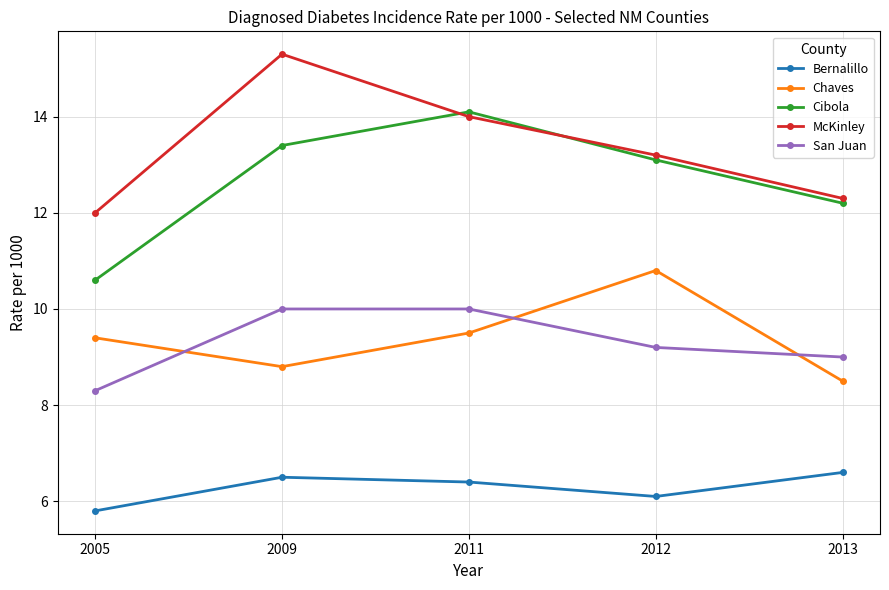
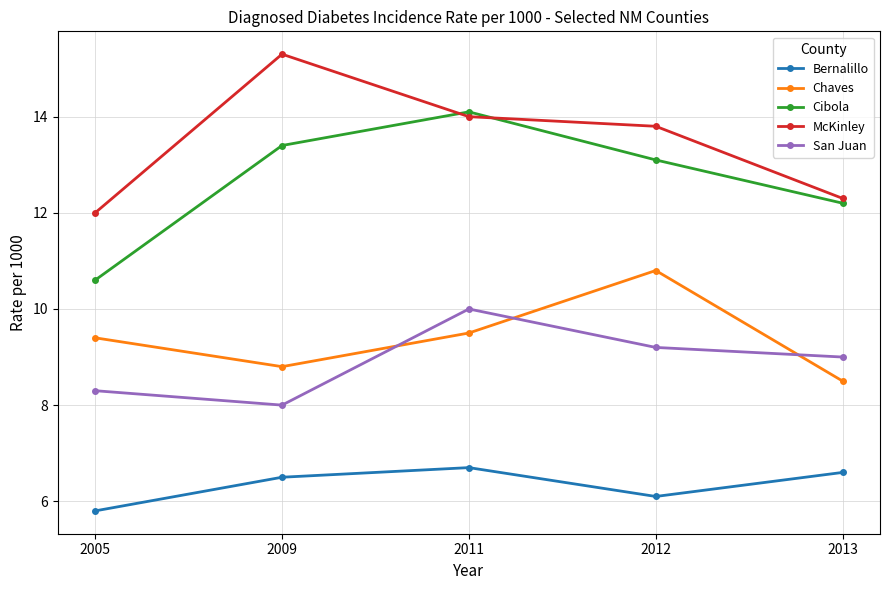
  {
    "Bernalillo": {
      "2005": 5.8,
      "2009": 6.5,
-     "2011": 6.4,
+     "2011": 6.7,
      "2012": 6.1,
      "2013": 6.6
    },
    "Chaves": {
      "2005": 9.4,
      "2009": 8.8,
      "2011": 9.5,
      "2012": 10.8,
      "2013": 8.5
    },
    "Cibola": {
      "2005": 10.6,
      "2009": 13.4,
      "2011": 14.1,
      "2012": 13.1,
      "2013": 12.2
    },
    "McKinley": {
      "2005": 12.0,
      "2009": 15.3,
      "2011": 14.0,
-     "2012": 13.2,
+     "2012": 13.8,
      "2013": 12.3
    },
    "San Juan": {
      "2005": 8.3,
-     "2009": 10,
+     "2009": 8,
      "2011": 10,
      "2012": 9.2,
      "2013": 9
    }
  }
